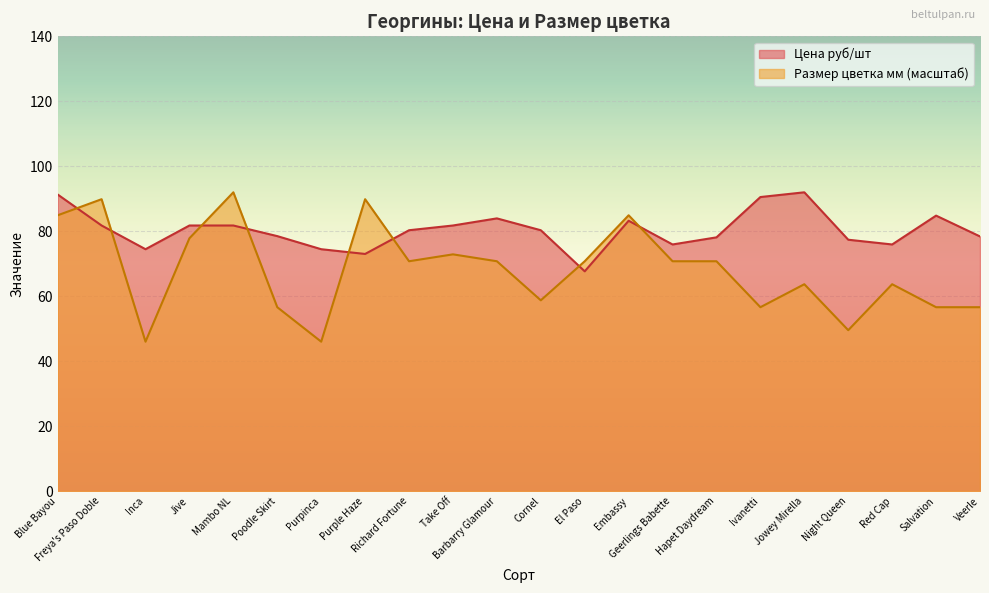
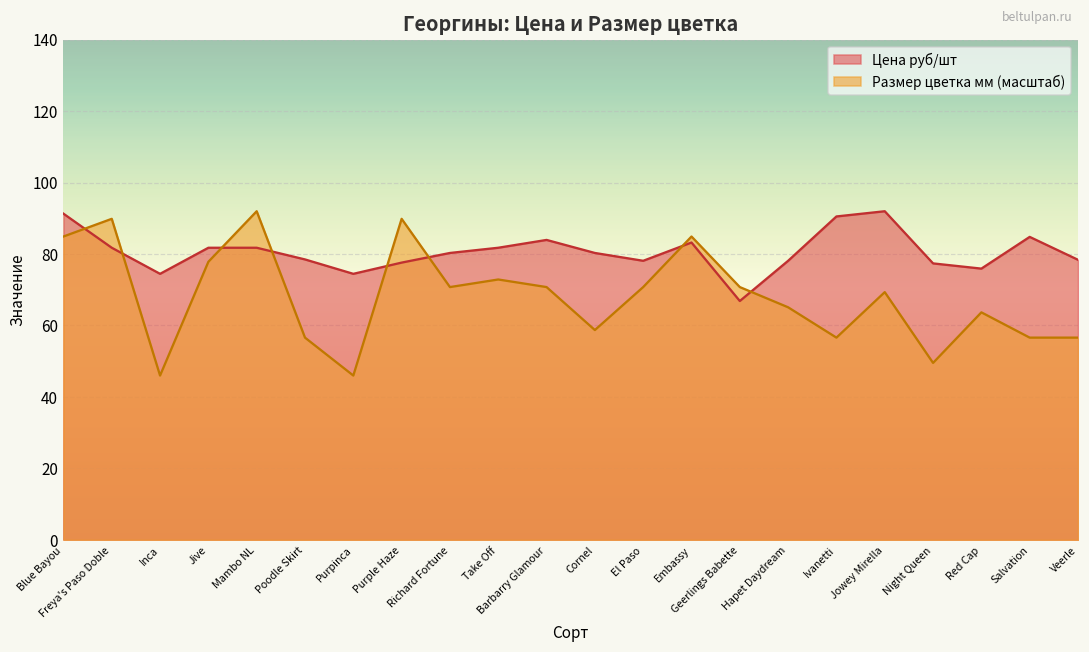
  {
    "Цена руб/шт": {
      "Blue Bayou": 91,
      "Freya's Paso Doble": 82,
      "Inca": 74,
      "Jive": 82,
      "Mambo NL": 82,
      "Poodle Skirt": 78,
      "Purpinca": 74,
-     "Purple Haze": 73,
+     "Purple Haze": 78,
      "Richard Fortune": 80,
      "Take Off": 82,
      "Barbarry Glamour": 84,
      "Cornel": 80,
-     "El Paso": 68,
+     "El Paso": 78,
      "Embassy": 83,
-     "Geerlings Babette": 76,
+     "Geerlings Babette": 67,
      "Hapet Daydream": 78,
      "Ivanetti": 91,
      "Jowey Mirella": 92,
      "Night Queen": 77,
      "Red Cap": 76,
      "Salvation": 85,
      "Veerle": 78
    },
    "Размер цветка мм (масштаб)": {
      "Blue Bayou": 85,
      "Freya's Paso Doble": 90,
      "Inca": 46,
      "Jive": 78,
      "Mambo NL": 92,
      "Poodle Skirt": 57,
      "Purpinca": 46,
      "Purple Haze": 90,
      "Richard Fortune": 71,
      "Take Off": 73,
      "Barbarry Glamour": 71,
      "Cornel": 59,
      "El Paso": 71,
      "Embassy": 85,
      "Geerlings Babette": 71,
-     "Hapet Daydream": 71,
+     "Hapet Daydream": 65,
      "Ivanetti": 57,
-     "Jowey Mirella": 64,
+     "Jowey Mirella": 69,
      "Night Queen": 50,
      "Red Cap": 64,
      "Salvation": 57,
      "Veerle": 57
    }
  }
